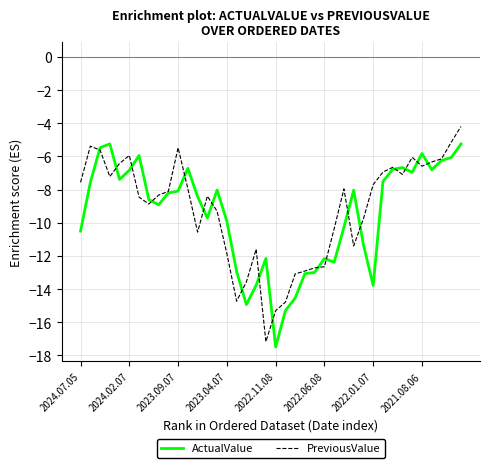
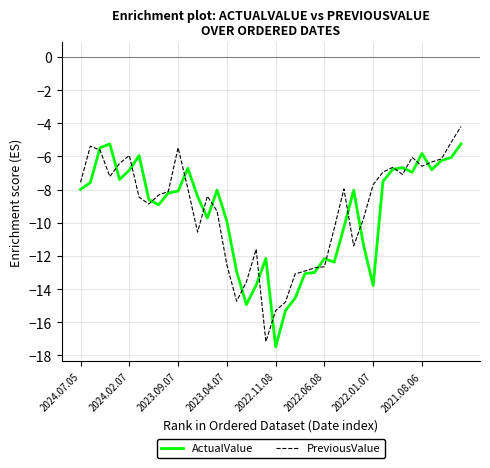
  {
    "ActualValue": {
-     "2024.07.05": -10.5,
+     "2024.07.05": -8.0,
      "2024.02.07": -6.8,
      "2023.09.07": -8.1,
      "2023.04.07": -9.9,
      "2022.11.08": -17.5,
      "2022.06.08": -12.2,
      "2022.01.07": -13.8,
      "2021.08.06": -5.8
    },
    "PreviousValue": {
      "2024.07.05": -7.6,
      "2024.02.07": -5.9,
      "2023.09.07": -5.5,
-     "2023.04.07": -11.9,
+     "2023.04.07": -12.5,
      "2022.11.08": -15.3,
      "2022.06.08": -12.6,
      "2022.01.07": -7.7,
      "2021.08.06": -6.6
    }
  }
